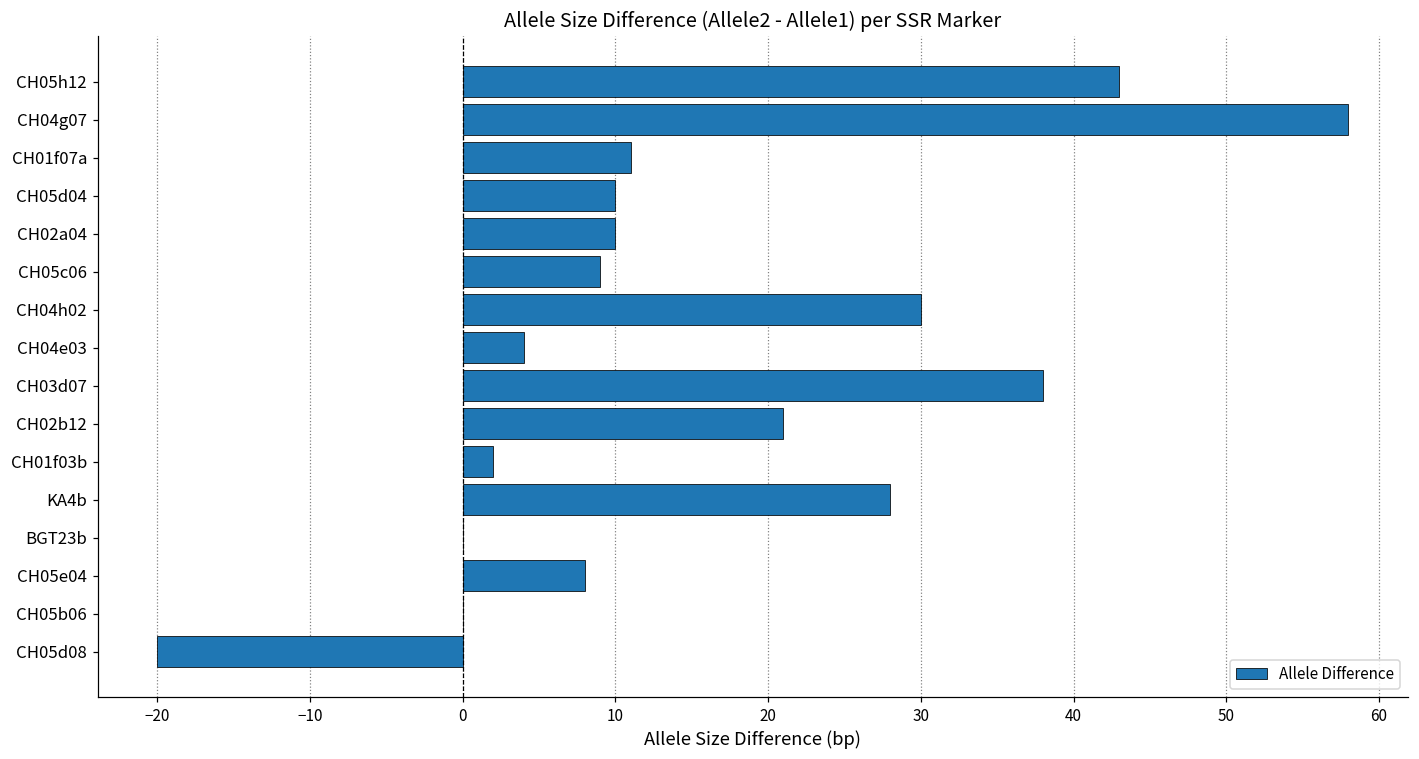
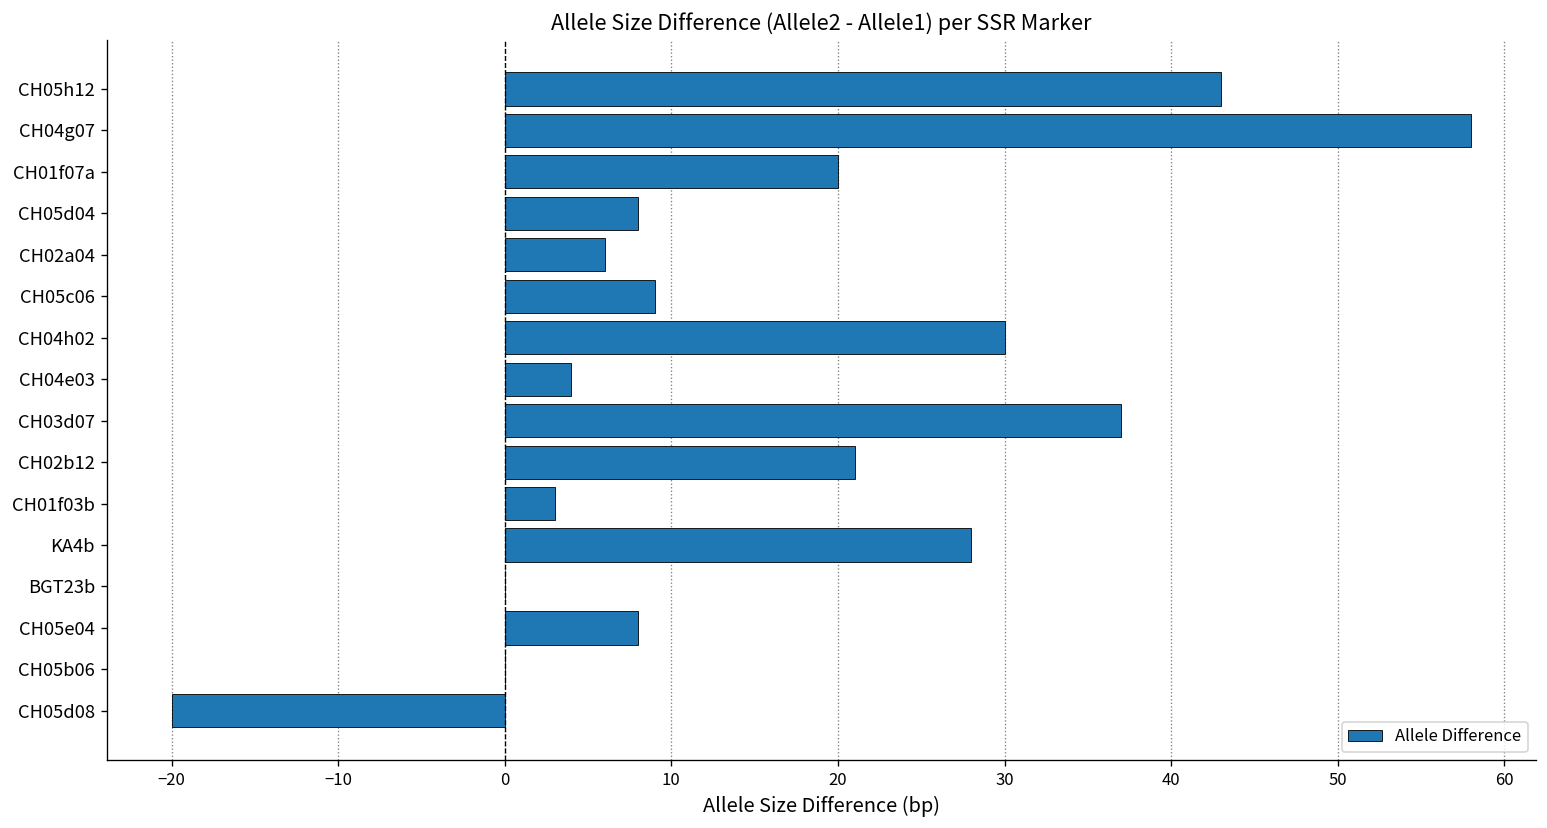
  {
    "CH05h12": 43,
    "CH04g07": 58,
-   "CH01f07a": 11,
-   "CH05d04": 10,
-   "CH02a04": 10,
+   "CH01f07a": 20,
+   "CH05d04": 8,
+   "CH02a04": 6,
    "CH05c06": 9,
    "CH04h02": 30,
    "CH04e03": 4,
-   "CH03d07": 38,
+   "CH03d07": 37,
    "CH02b12": 21,
-   "CH01f03b": 2,
+   "CH01f03b": 3,
    "KA4b": 28,
    "BGT23b": 0,
    "CH05e04": 8,
    "CH05b06": 0,
    "CH05d08": -20
  }
